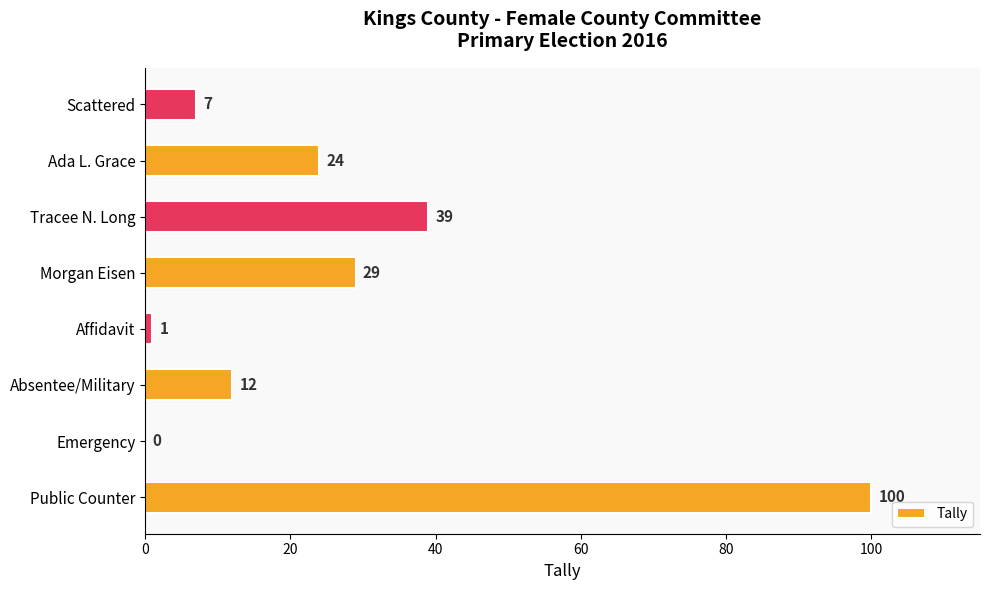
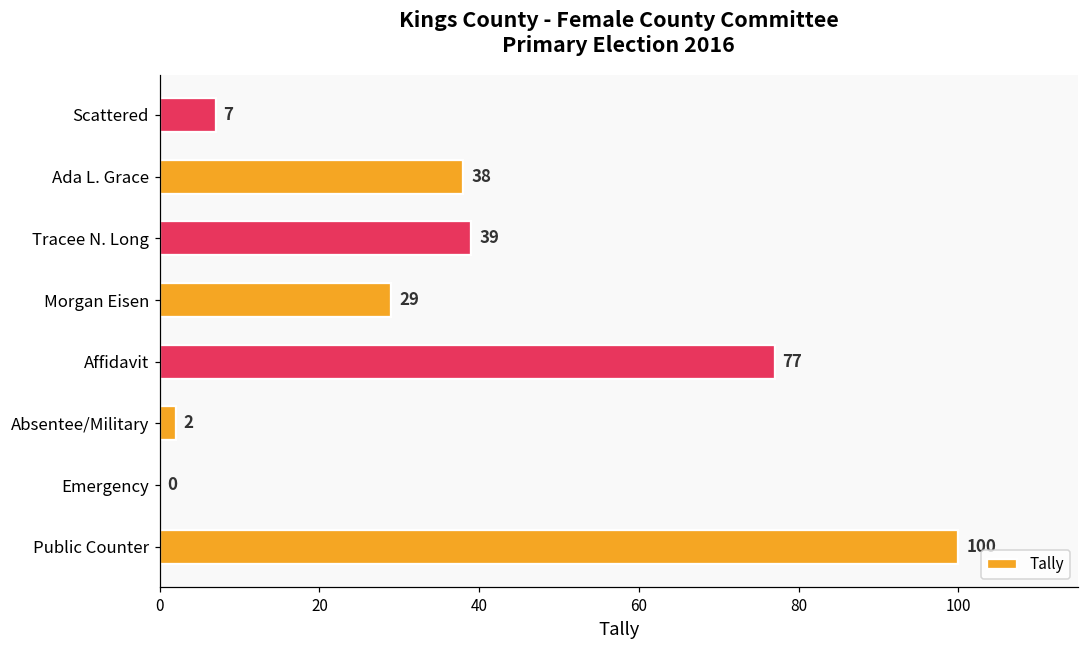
  {
    "Scattered": 7,
-   "Ada L. Grace": 24,
+   "Ada L. Grace": 38,
    "Tracee N. Long": 39,
    "Morgan Eisen": 29,
-   "Affidavit": 1,
-   "Absentee/Military": 12,
+   "Affidavit": 77,
+   "Absentee/Military": 2,
    "Emergency": 0
  }
